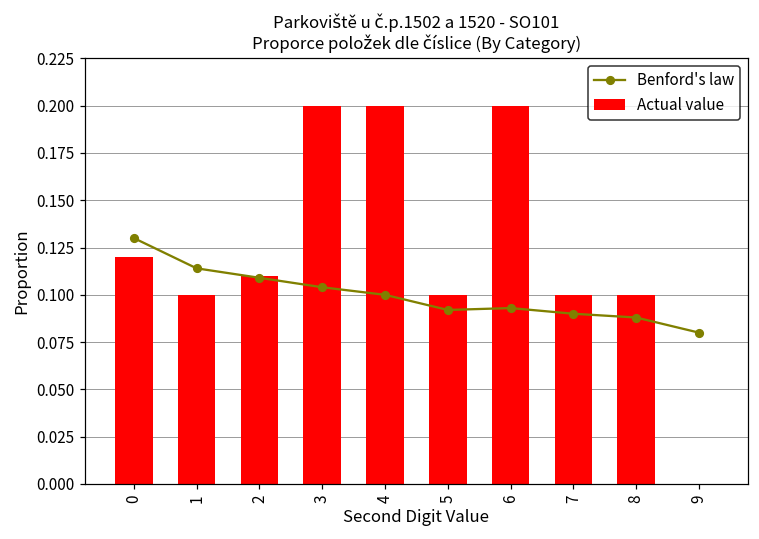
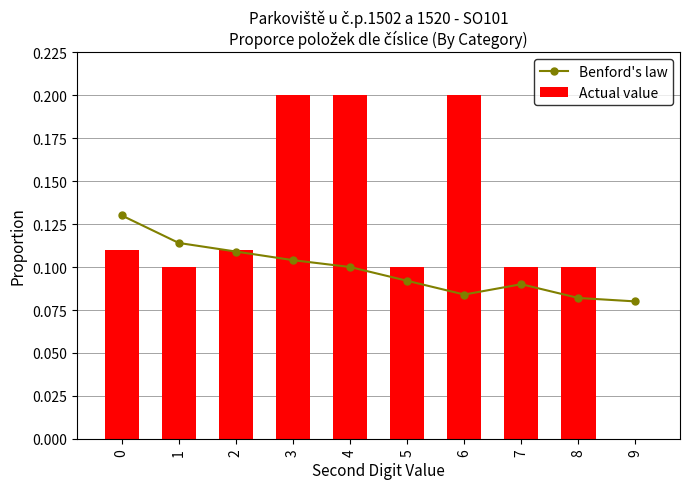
  {
    "Actual value": {
-     "0": 0.12,
+     "0": 0.11,
      "1": 0.10,
      "2": 0.11,
      "3": 0.20,
      "4": 0.20,
      "5": 0.10,
      "6": 0.20,
      "7": 0.10,
      "8": 0.10,
      "9": 0.00
    },
    "Benford's law": {
      "0": 0.130,
      "1": 0.114,
      "2": 0.109,
      "3": 0.104,
      "4": 0.100,
      "5": 0.092,
-     "6": 0.093,
+     "6": 0.084,
      "7": 0.090,
-     "8": 0.088,
+     "8": 0.082,
      "9": 0.080
    }
  }
